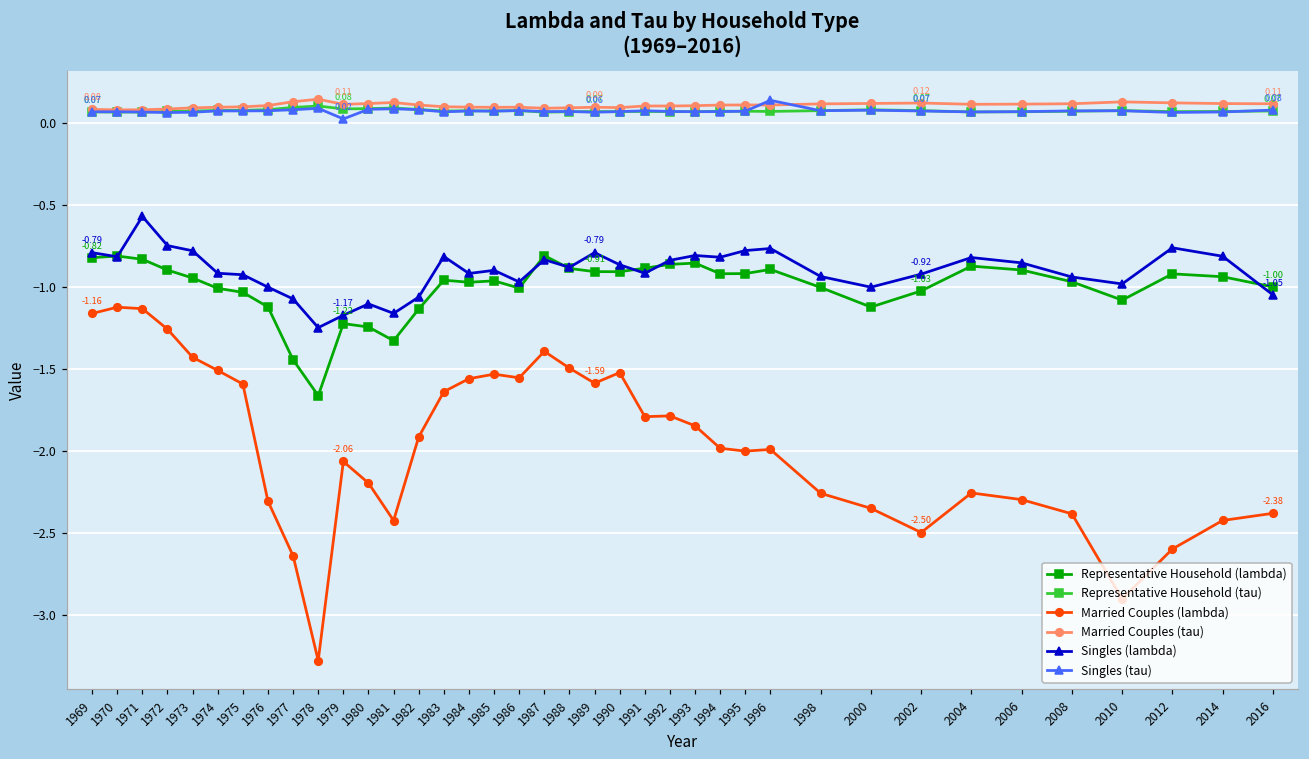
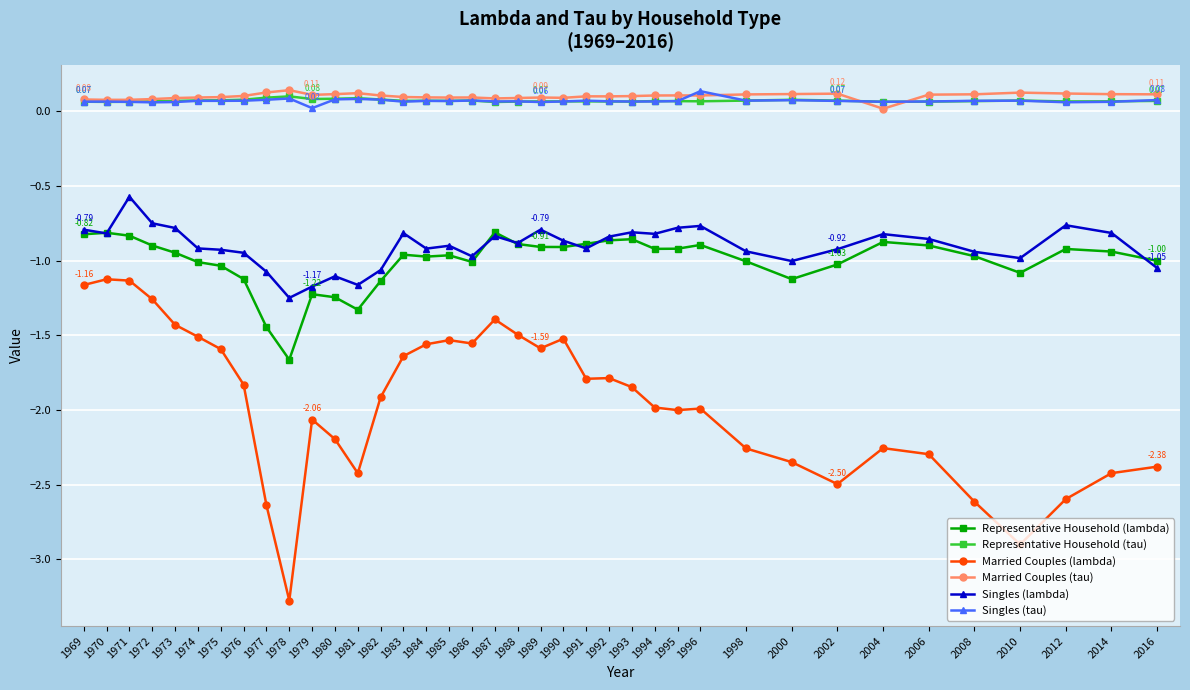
  {
    "Representative Household (lambda)": {
      "1971": -0.83,
      "1972": -0.90,
      "1973": -0.95,
      "1974": -1.01,
      "1975": -1.03,
      "1976": -1.12,
      "1977": -1.45,
      "1978": -1.66,
      "1980": -1.25,
      "1981": -1.33,
      "1982": -1.14,
      "1983": -0.96,
      "1984": -0.97,
      "1985": -0.96,
      "1986": -1.01,
      "1987": -0.81,
      "1991": -0.89,
      "1992": -0.86,
      "1993": -0.86,
      "1994": -0.92,
      "1995": -0.92,
      "1996": -0.89,
      "1998": -1.00,
      "2000": -1.12,
      "2004": -0.87,
      "2006": -0.90,
      "2008": -0.97,
      "2010": -1.08,
      "2012": -0.92,
      "2014": -0.94
    },
    "Representative Household (tau)": {
      "1996": 0.07
    },
    "Married Couples (lambda)": {
      "1970": -1.12,
      "1971": -1.13,
      "1972": -1.26,
      "1973": -1.43,
      "1974": -1.51,
      "1975": -1.59,
-     "1976": -2.31,
+     "1976": -1.83,
      "1977": -2.64,
      "1978": -3.28,
      "1980": -2.20,
      "1981": -2.42,
      "1982": -1.92,
      "1983": -1.64,
      "1984": -1.56,
      "1985": -1.53,
      "1986": -1.55,
      "1987": -1.39,
      "1988": -1.50,
      "1990": -1.52,
      "1991": -1.79,
      "1992": -1.79,
      "1993": -1.85,
      "1994": -1.98,
      "1995": -2.00,
      "1996": -1.99,
      "1998": -2.26,
      "2000": -2.35,
      "2004": -2.26,
      "2006": -2.30,
-     "2008": -2.38,
+     "2008": -2.62,
      "2012": -2.60,
      "2014": -2.42
    },
    "Married Couples (tau)": {
      "1973": 0.09,
      "1974": 0.09,
      "1975": 0.10,
      "1976": 0.10,
      "1977": 0.13,
      "1978": 0.14,
      "1980": 0.12,
      "1981": 0.12,
      "1982": 0.11,
      "1983": 0.10,
      "1984": 0.09,
      "1985": 0.09,
      "1986": 0.09,
      "1987": 0.09,
      "1991": 0.10,
      "1992": 0.10,
      "1993": 0.10,
      "1994": 0.11,
      "1995": 0.11,
      "1996": 0.11,
      "1998": 0.11,
      "2000": 0.12,
-     "2004": 0.11,
+     "2004": 0.02,
      "2006": 0.11,
      "2008": 0.11,
      "2010": 0.13,
      "2012": 0.12,
      "2014": 0.12
    },
    "Singles (lambda)": {
      "1971": -0.57,
      "1972": -0.75,
      "1973": -0.78,
      "1974": -0.92,
      "1975": -0.93,
-     "1976": -1.00,
+     "1976": -0.95,
      "1977": -1.07,
      "1978": -1.25,
      "1980": -1.10,
      "1981": -1.16,
      "1982": -1.06,
      "1983": -0.82,
      "1984": -0.92,
      "1985": -0.90,
      "1986": -0.97,
      "1987": -0.84,
      "1990": -0.87,
      "1991": -0.92,
      "1992": -0.84,
      "1993": -0.81,
      "1994": -0.82,
      "1995": -0.78,
      "1996": -0.77,
      "1998": -0.94,
      "2000": -1.00,
      "2004": -0.82,
      "2006": -0.85,
      "2008": -0.94,
      "2010": -0.98,
      "2012": -0.76,
      "2014": -0.81
    },
    "Singles (tau)": {
      "1996": 0.14
    }
  }
